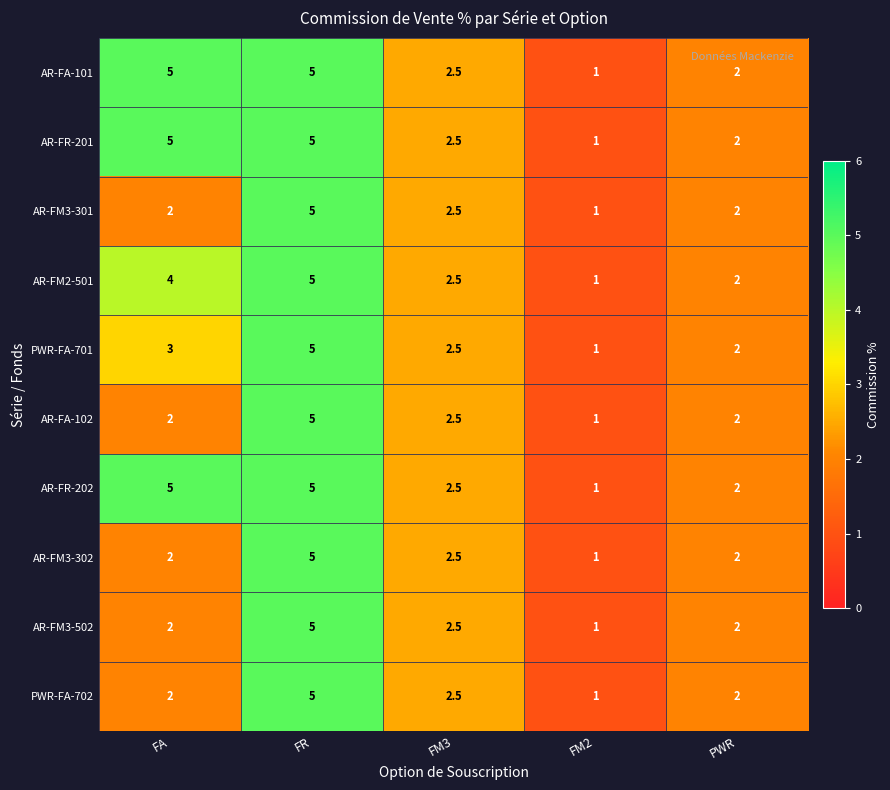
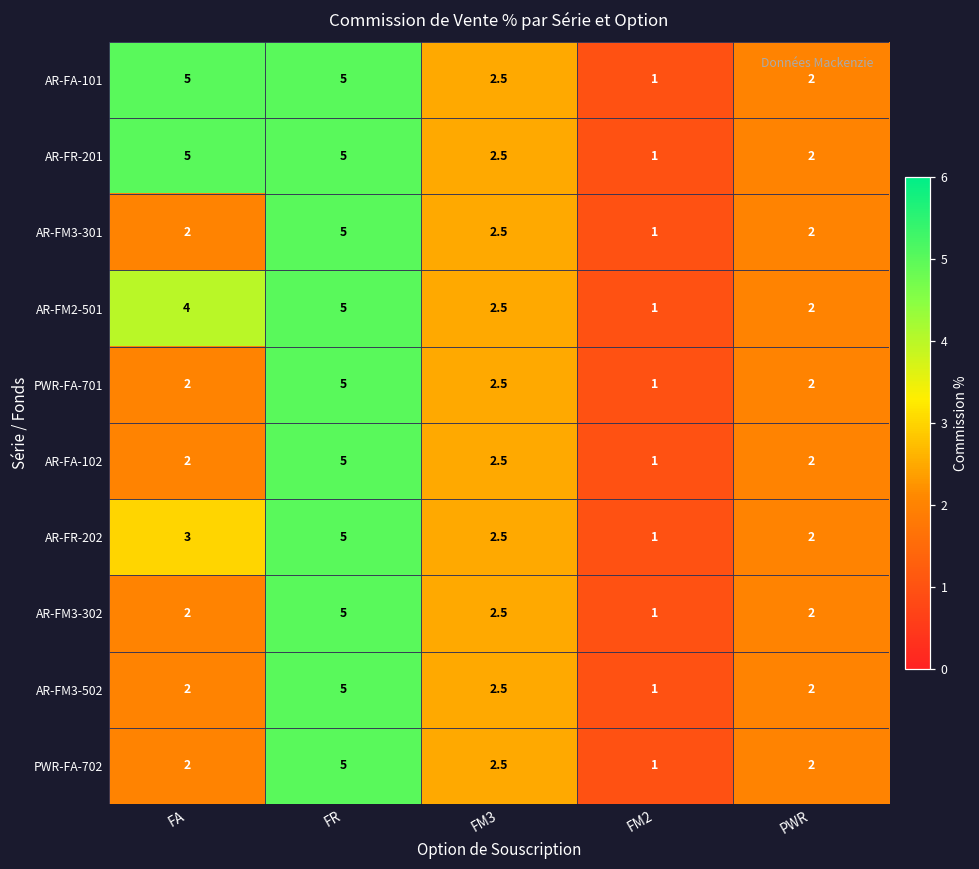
  {
    "AR-FA-101": {
      "FA": 5,
      "FR": 5,
      "FM3": 2.5,
      "FM2": 1
    },
    "AR-FR-201": {
      "FA": 5,
      "FR": 5,
      "FM3": 2.5,
      "FM2": 1,
      "PWR": 2
    },
    "AR-FM3-301": {
      "FA": 2,
      "FR": 5,
      "FM3": 2.5,
      "FM2": 1,
      "PWR": 2
    },
    "AR-FM2-501": {
      "FA": 4,
      "FR": 5,
      "FM3": 2.5,
      "FM2": 1,
      "PWR": 2
    },
    "PWR-FA-701": {
-     "FA": 3,
+     "FA": 2,
      "FR": 5,
      "FM3": 2.5,
      "FM2": 1,
      "PWR": 2
    },
    "AR-FA-102": {
      "FA": 2,
      "FR": 5,
      "FM3": 2.5,
      "FM2": 1,
      "PWR": 2
    },
    "AR-FR-202": {
-     "FA": 5,
+     "FA": 3,
      "FR": 5,
      "FM3": 2.5,
      "FM2": 1,
      "PWR": 2
    },
    "AR-FM3-302": {
      "FA": 2,
      "FR": 5,
      "FM3": 2.5,
      "FM2": 1,
      "PWR": 2
    },
    "AR-FM3-502": {
      "FA": 2,
      "FR": 5,
      "FM3": 2.5,
      "FM2": 1,
      "PWR": 2
    },
    "PWR-FA-702": {
      "FA": 2,
      "FR": 5,
      "FM3": 2.5,
      "FM2": 1,
      "PWR": 2
    }
  }
